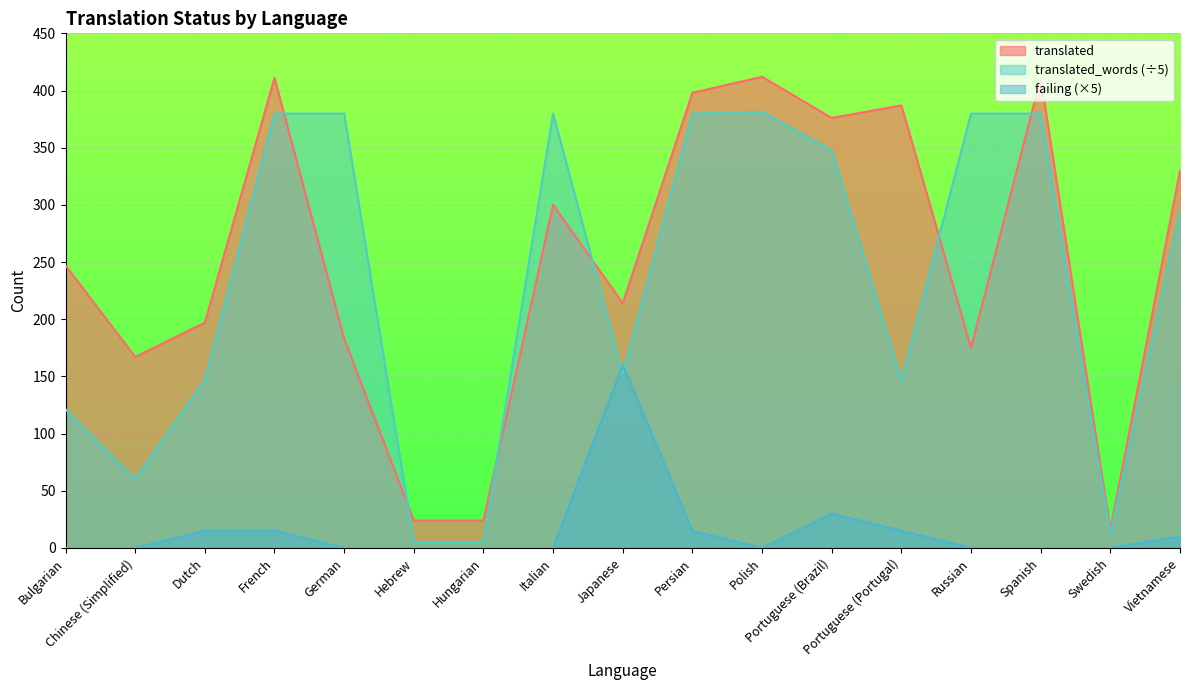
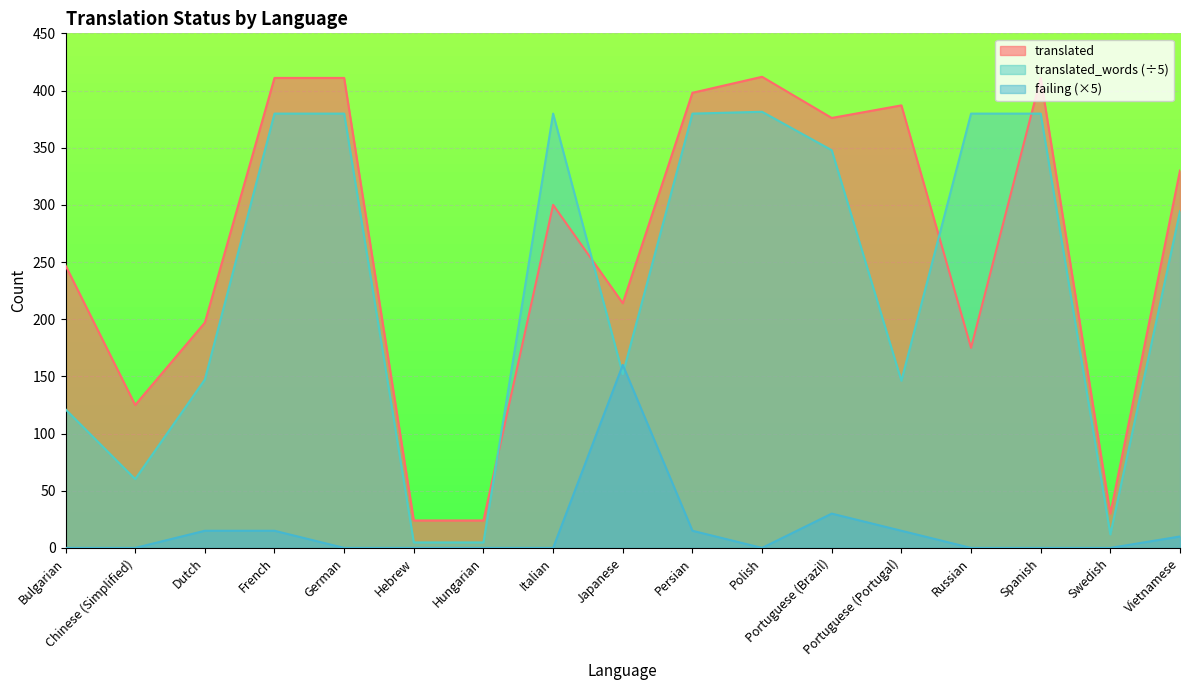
  {
    "translated": {
      "Bulgarian": 247,
-     "Chinese (Simplified)": 167,
+     "Chinese (Simplified)": 125,
      "Dutch": 197,
      "French": 411,
-     "German": 183,
+     "German": 411,
      "Hebrew": 24,
      "Hungarian": 24,
      "Italian": 300,
      "Japanese": 214,
      "Persian": 398,
      "Polish": 412,
      "Portuguese (Brazil)": 376,
      "Portuguese (Portugal)": 387,
      "Russian": 175,
-     "Swedish": 16,
+     "Swedish": 30,
      "Vietnamese": 330
    }
  }
